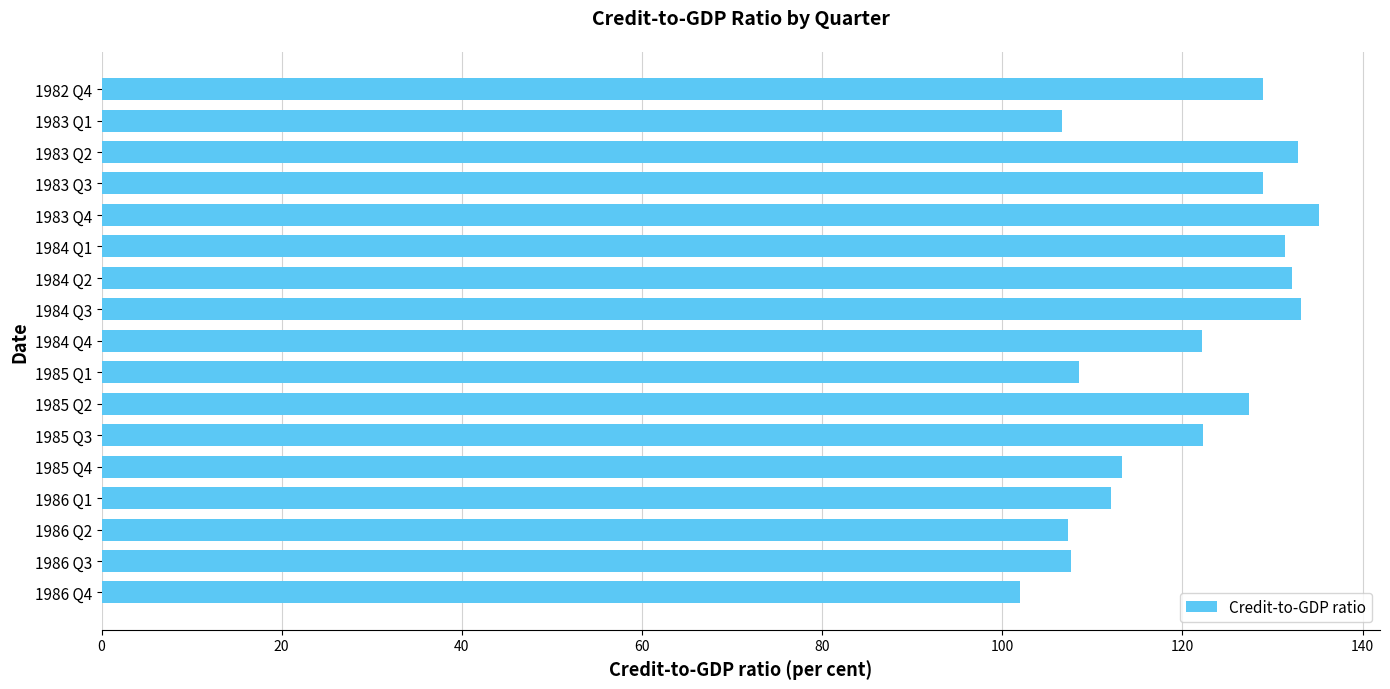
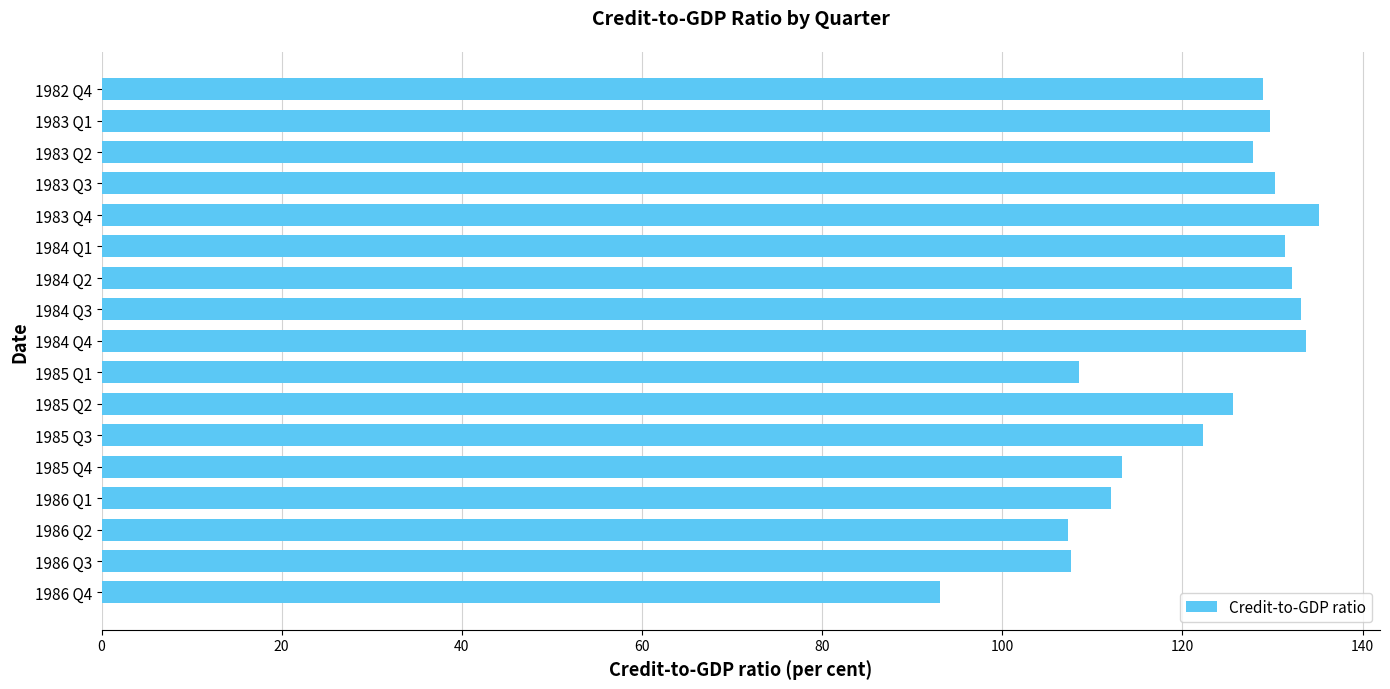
  {
    "1982 Q4": 129,
-   "1983 Q1": 107,
-   "1983 Q2": 133,
-   "1983 Q3": 129,
+   "1983 Q1": 130,
+   "1983 Q2": 128,
+   "1983 Q3": 130,
    "1983 Q4": 135,
    "1984 Q1": 131,
    "1984 Q2": 132,
    "1984 Q3": 133,
-   "1984 Q4": 122,
+   "1984 Q4": 134,
    "1985 Q1": 109,
-   "1985 Q2": 127,
+   "1985 Q2": 126,
    "1985 Q3": 122,
    "1985 Q4": 113,
    "1986 Q1": 112,
    "1986 Q2": 107,
    "1986 Q3": 108,
-   "1986 Q4": 102
+   "1986 Q4": 93
  }
